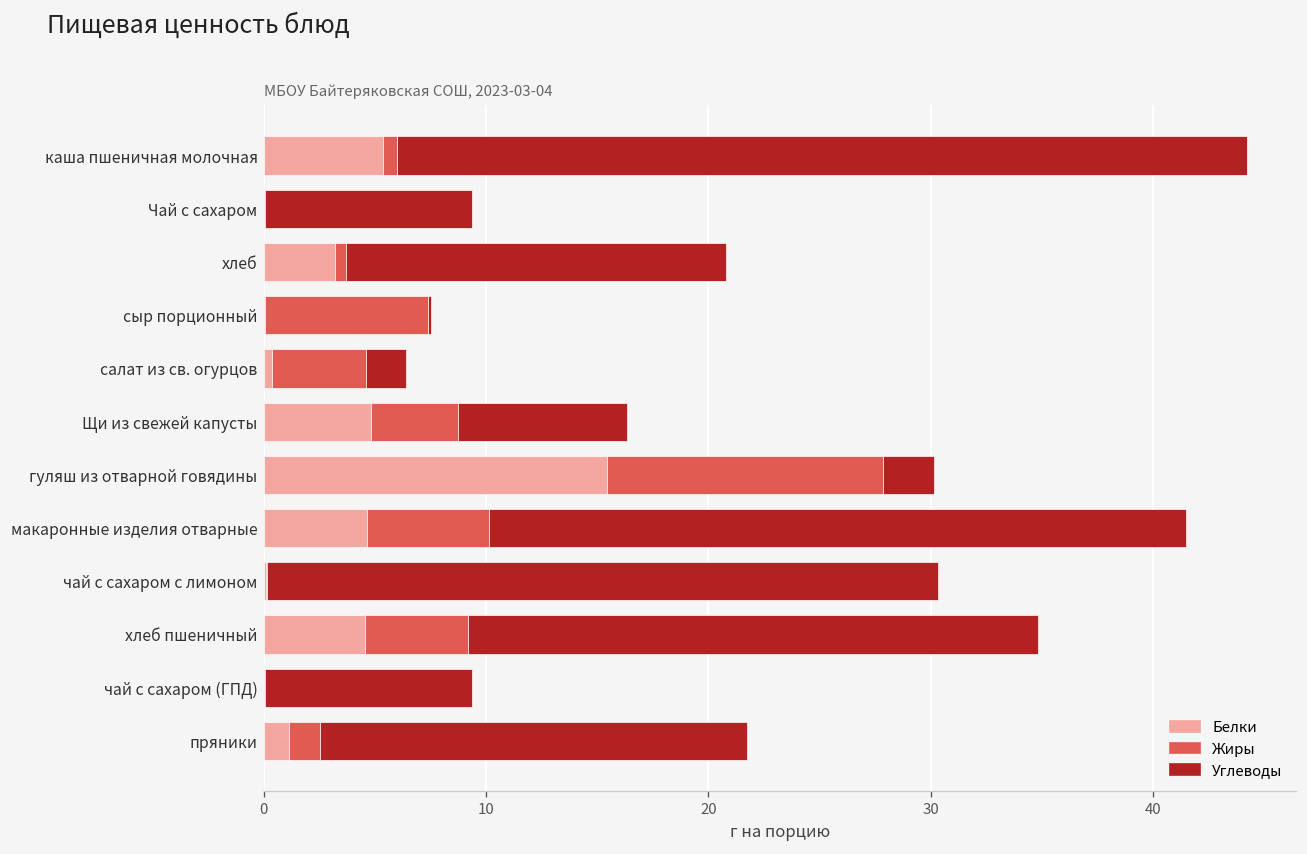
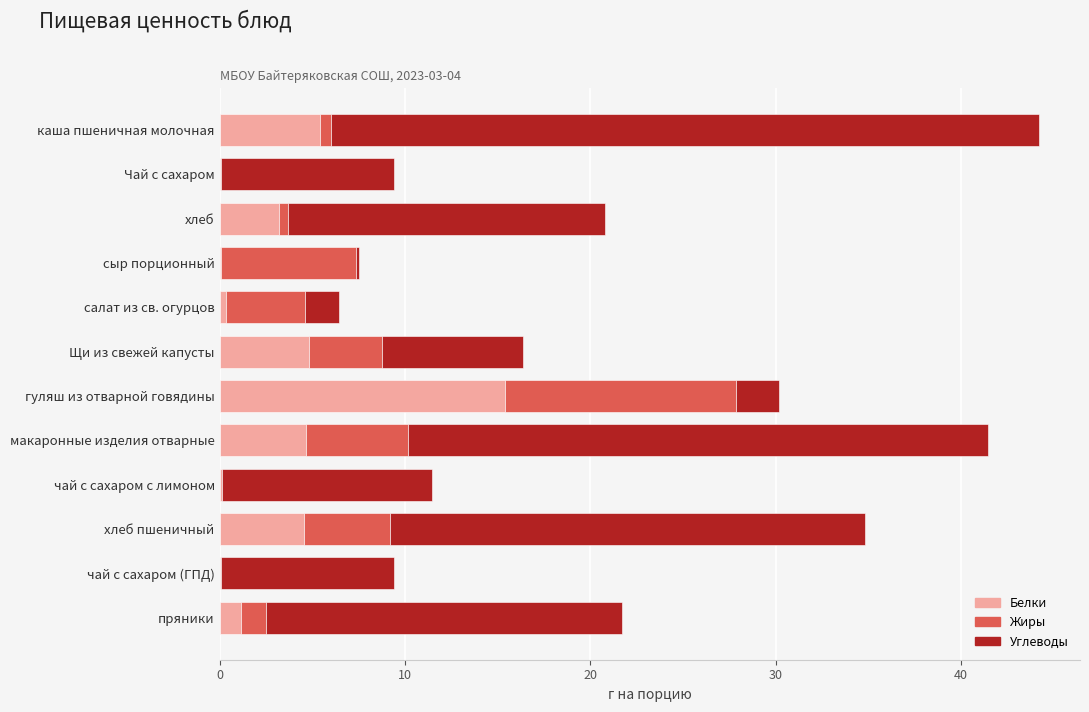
  {
    "Белки": {
      "каша пшеничная молочная": 5.4,
      "хлеб": 3.2,
      "салат из св. огурцов": 0.4,
      "Щи из свежей капусты": 4.8,
      "гуляш из отварной говядины": 15.4,
      "макаронные изделия отварные": 4.7,
      "хлеб пшеничный": 4.6,
      "пряники": 1.1
    },
    "Жиры": {
      "каша пшеничная молочная": 0.6,
      "хлеб": 0.5,
      "сыр порционный": 7.3,
      "салат из св. огурцов": 4.3,
      "Щи из свежей капусты": 3.9,
      "гуляш из отварной говядины": 12.4,
      "макаронные изделия отварные": 5.5,
      "хлеб пшеничный": 4.6,
      "пряники": 1.4
    },
    "Углеводы": {
      "каша пшеничная молочная": 38.2,
      "Чай с сахаром": 9.3,
      "хлеб": 17.1,
      "салат из св. огурцов": 1.8,
      "Щи из свежей капусты": 7.6,
      "гуляш из отварной говядины": 2.3,
      "макаронные изделия отварные": 31.3,
-     "чай с сахаром с лимоном": 30.2,
+     "чай с сахаром с лимоном": 11.3,
      "хлеб пшеничный": 25.7,
      "чай с сахаром (ГПД)": 9.3,
      "пряники": 19.2
    }
  }
